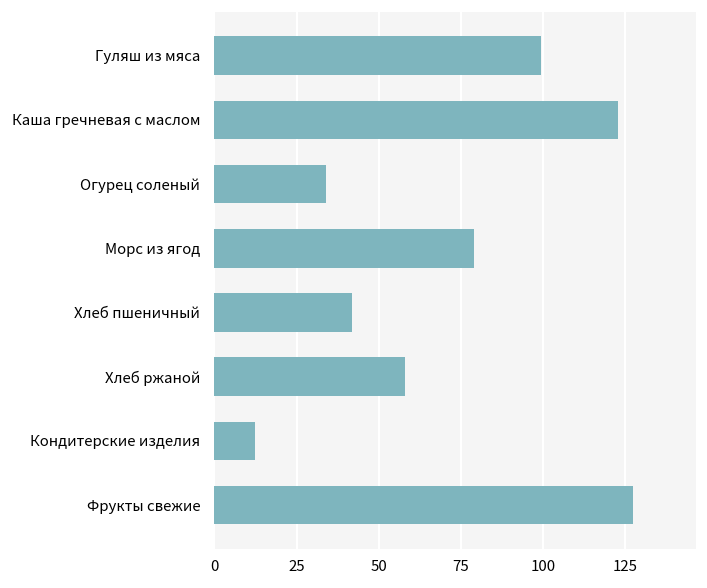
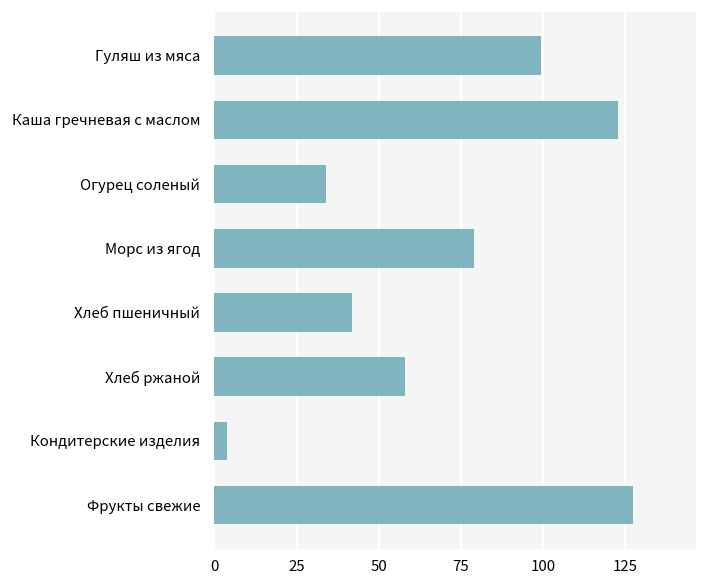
  {
    "Гуляш из мяса": 100,
    "Каша гречневая с маслом": 123,
    "Огурец соленый": 34,
    "Морс из ягод": 79,
    "Хлеб пшеничный": 42,
    "Хлеб ржаной": 58,
-   "Кондитерские изделия": 12,
+   "Кондитерские изделия": 4,
    "Фрукты свежие": 128
  }
